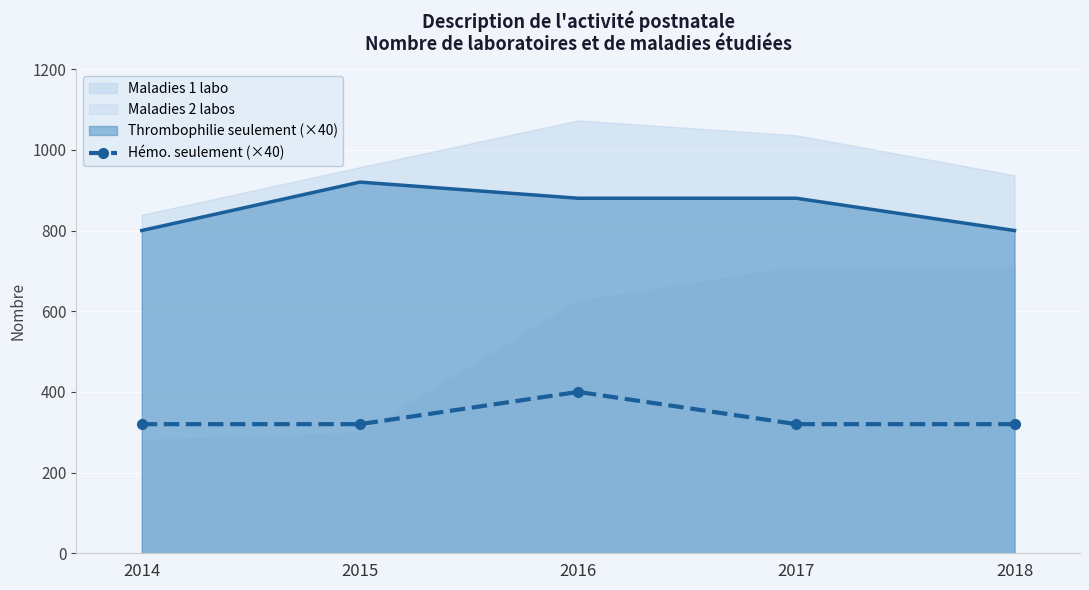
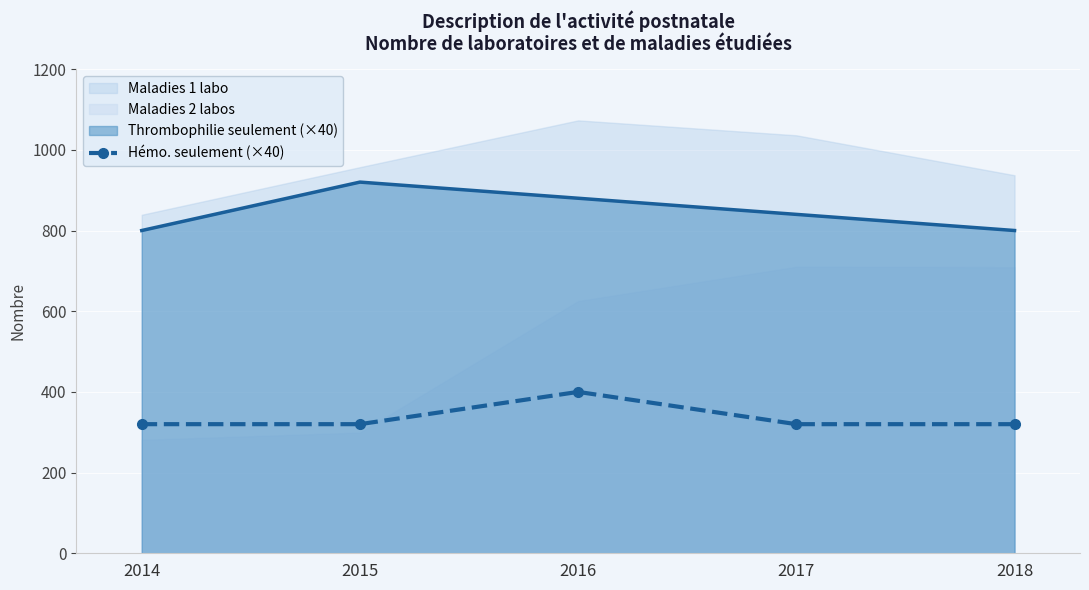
  {
    "Hémo. seulement (×40)": {
      "2014": 320,
      "2015": 320,
      "2016": 400,
      "2017": 320,
      "2018": 320
    },
    "Thrombophilie seulement (×40)": {
      "2014": 800,
      "2015": 920,
      "2016": 880,
-     "2017": 880,
+     "2017": 840,
      "2018": 800
    }
  }
